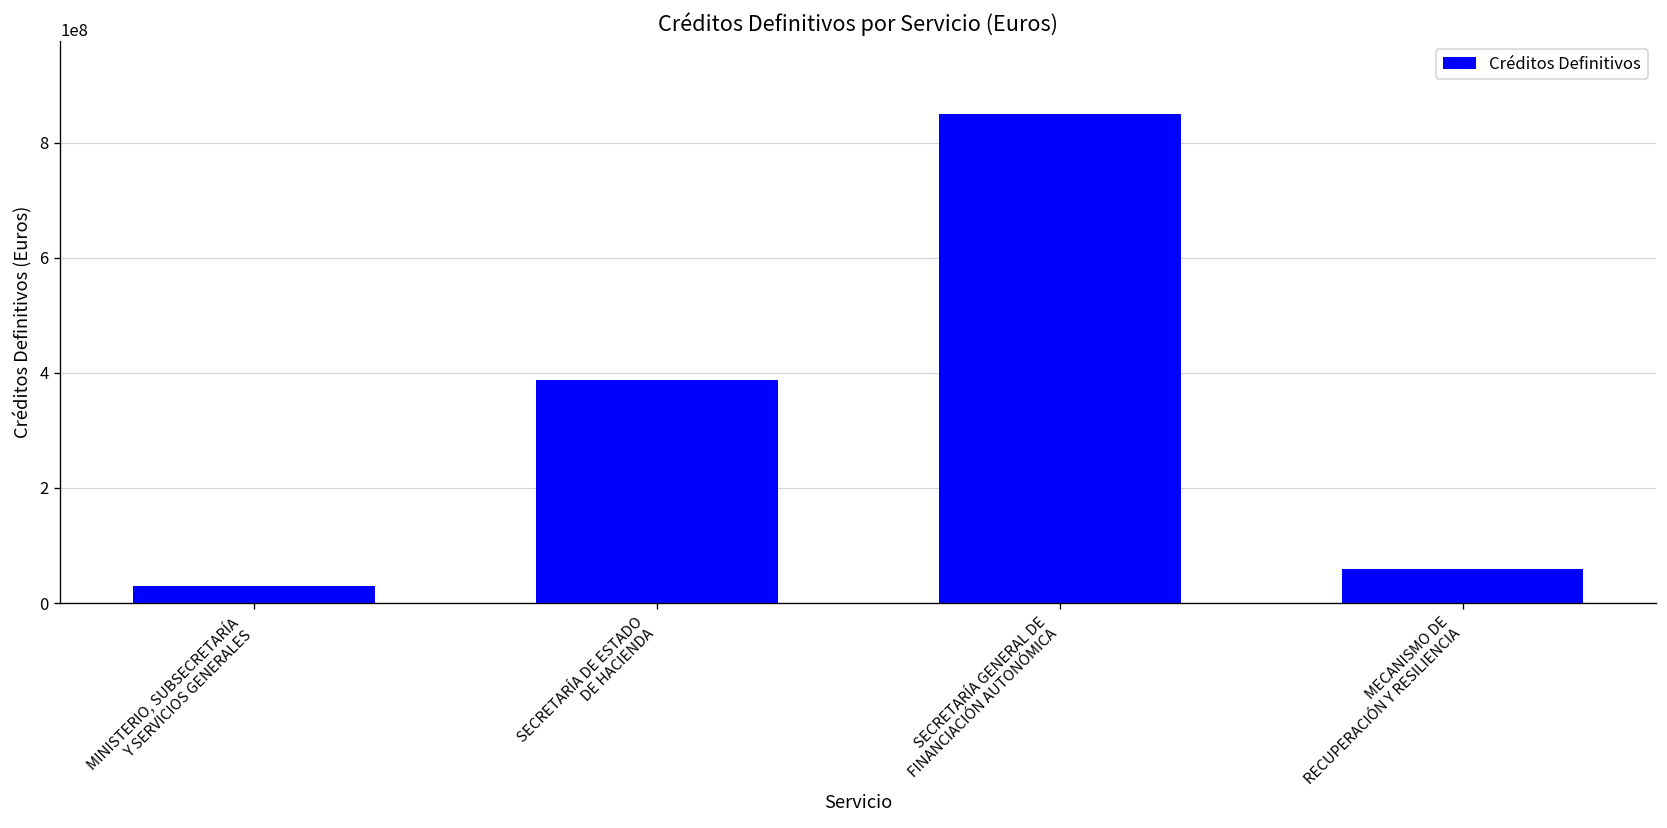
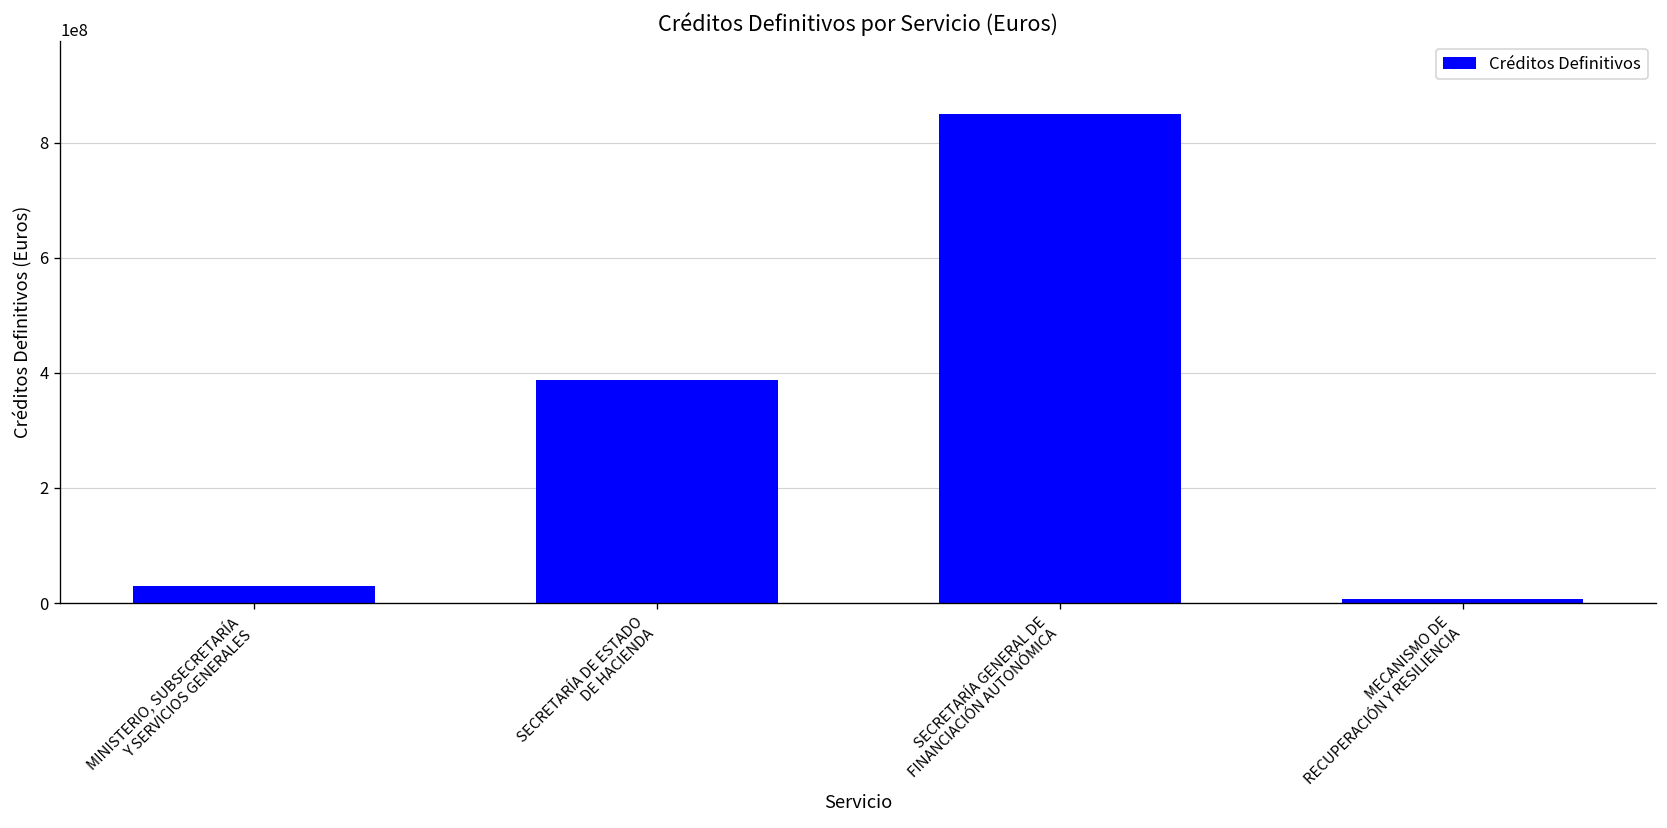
  {
    "MINISTERIO, SUBSECRETARÍA Y SERVICIOS GENERALES": 30000000,
    "SECRETARÍA DE ESTADO DE HACIENDA": 390000000,
    "SECRETARÍA GENERAL DE FINANCIACIÓN AUTONÓMICA": 850000000,
-   "MECANISMO DE RECUPERACIÓN Y RESILIENCIA": 60000000
+   "MECANISMO DE RECUPERACIÓN Y RESILIENCIA": 10000000
  }
